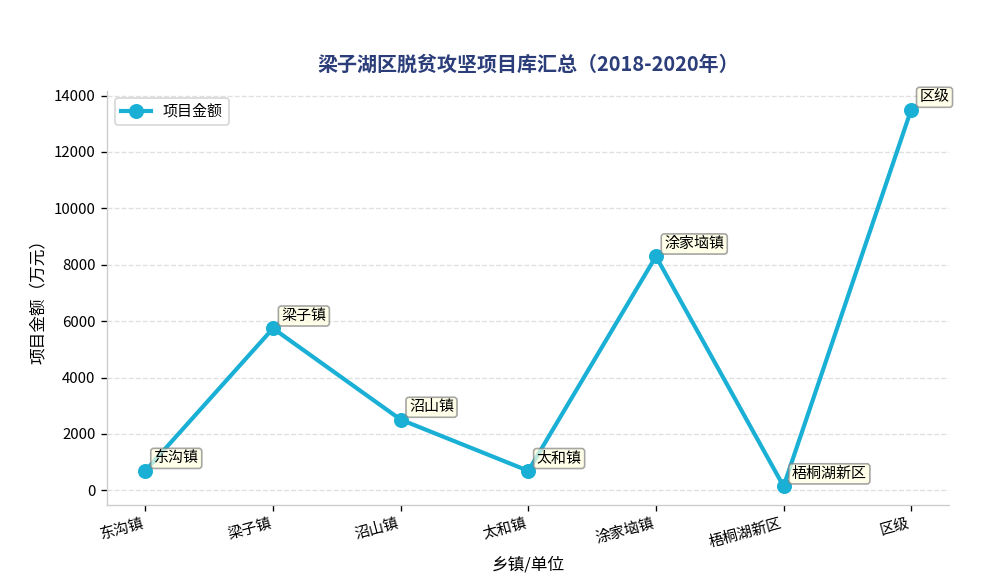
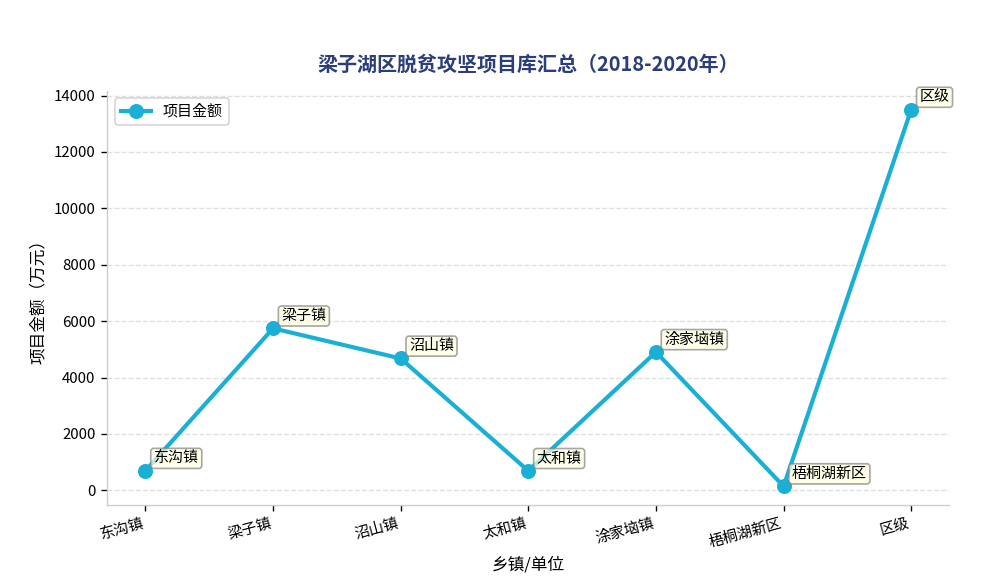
  {
    "东沟镇": 700,
    "梁子镇": 5700,
-   "沼山镇": 2500,
+   "沼山镇": 4700,
    "太和镇": 700,
-   "涂家垴镇": 8300,
+   "涂家垴镇": 4900,
    "梧桐湖新区": 100,
    "区级": 13500
  }
